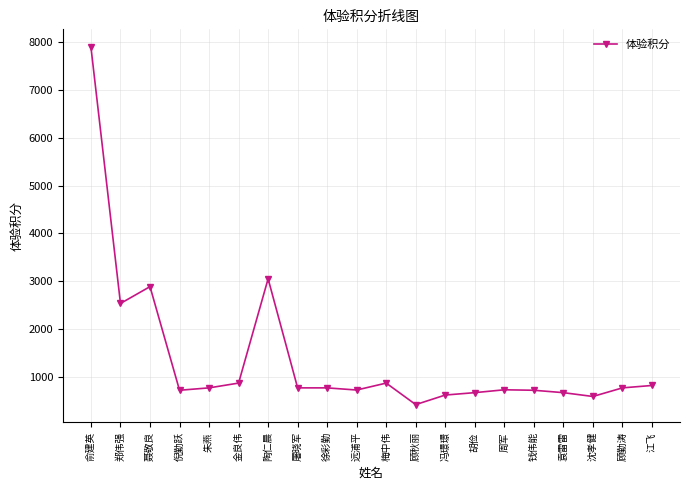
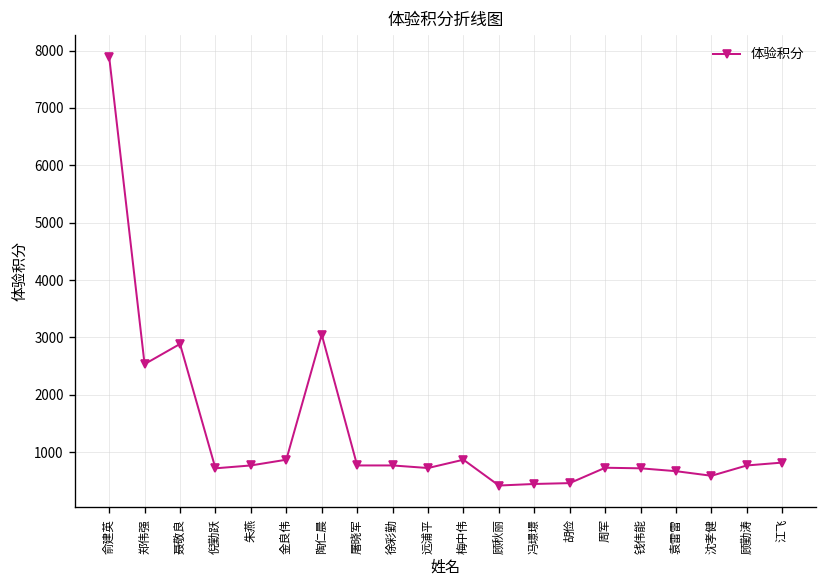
  {
    "俞建英": 7900,
    "郑伟强": 2500,
    "聂敬良": 2900,
    "倪勤跃": 700,
    "朱燕": 800,
    "金良伟": 900,
    "陶仁晨": 3100,
    "屠晓军": 800,
    "徐彩勤": 800,
    "远浦平": 700,
    "梅中伟": 900,
    "顾秋丽": 400,
-   "冯璟璟": 600,
-   "胡俭": 700,
+   "冯璟璟": 400,
+   "胡俭": 500,
    "周军": 700,
    "钱伟能": 700,
    "袁雷雷": 700,
    "沈孝健": 600,
    "顾勤涛": 800,
    "江飞": 800
  }
